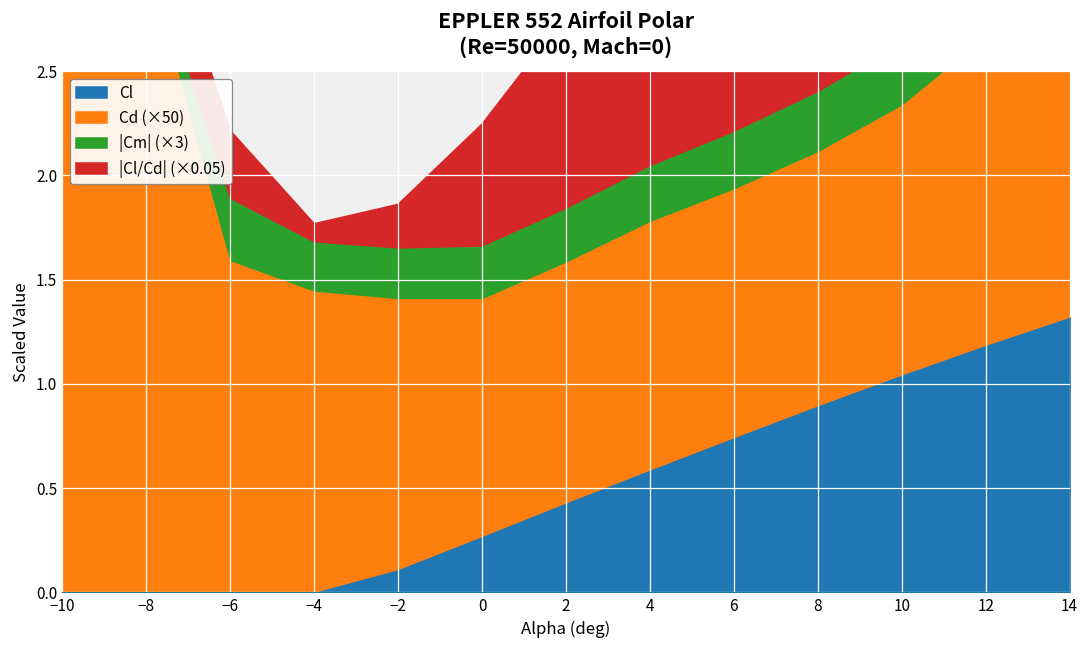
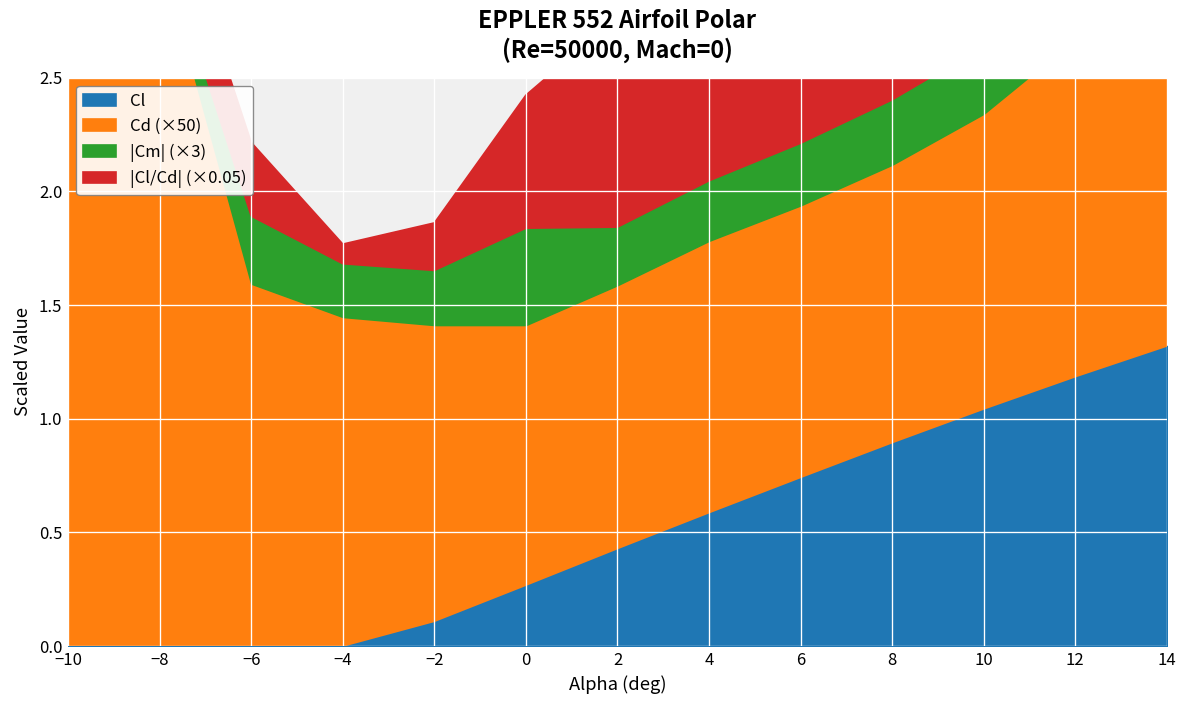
  {
    "|Cm| (×3)": {
-     "0": 0.25
+     "0": 0.43
    },
    "|Cl/Cd| (×0.05)": {
      "−4": 0.09,
      "−2": 0.21,
      "0": 0.59
    }
  }
